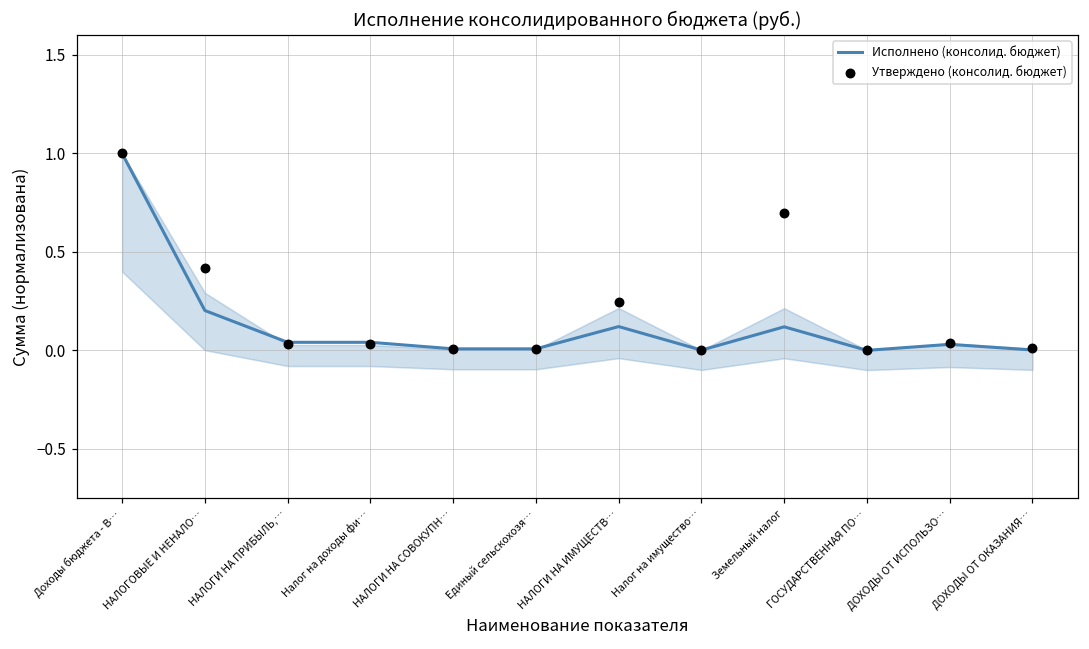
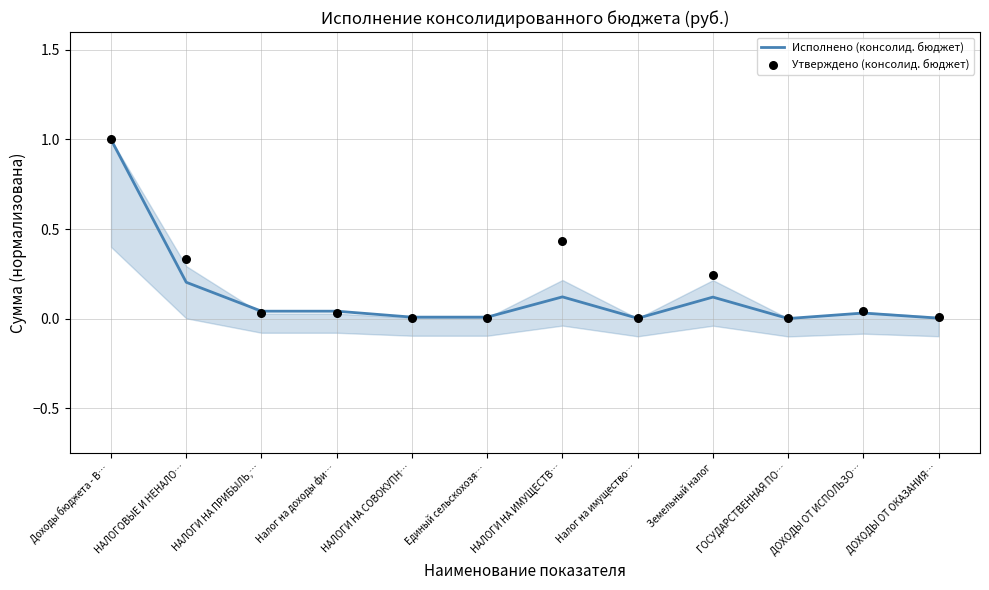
  {
    "Утверждено (консолид. бюджет)": {
-     "НАЛОГОВЫЕ И НЕНАЛО…": 0.42,
-     "НАЛОГИ НА ИМУЩЕСТВ…": 0.25,
-     "Земельный налог": 0.70
+     "НАЛОГОВЫЕ И НЕНАЛО…": 0.33,
+     "НАЛОГИ НА ИМУЩЕСТВ…": 0.43,
+     "Земельный налог": 0.24
    }
  }
